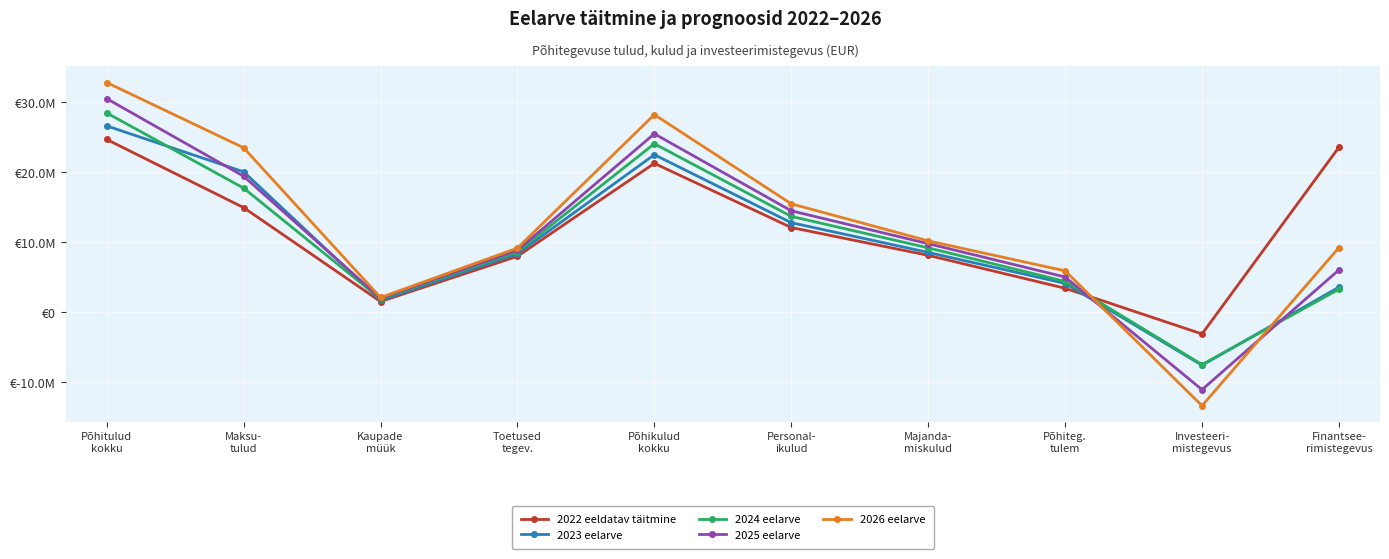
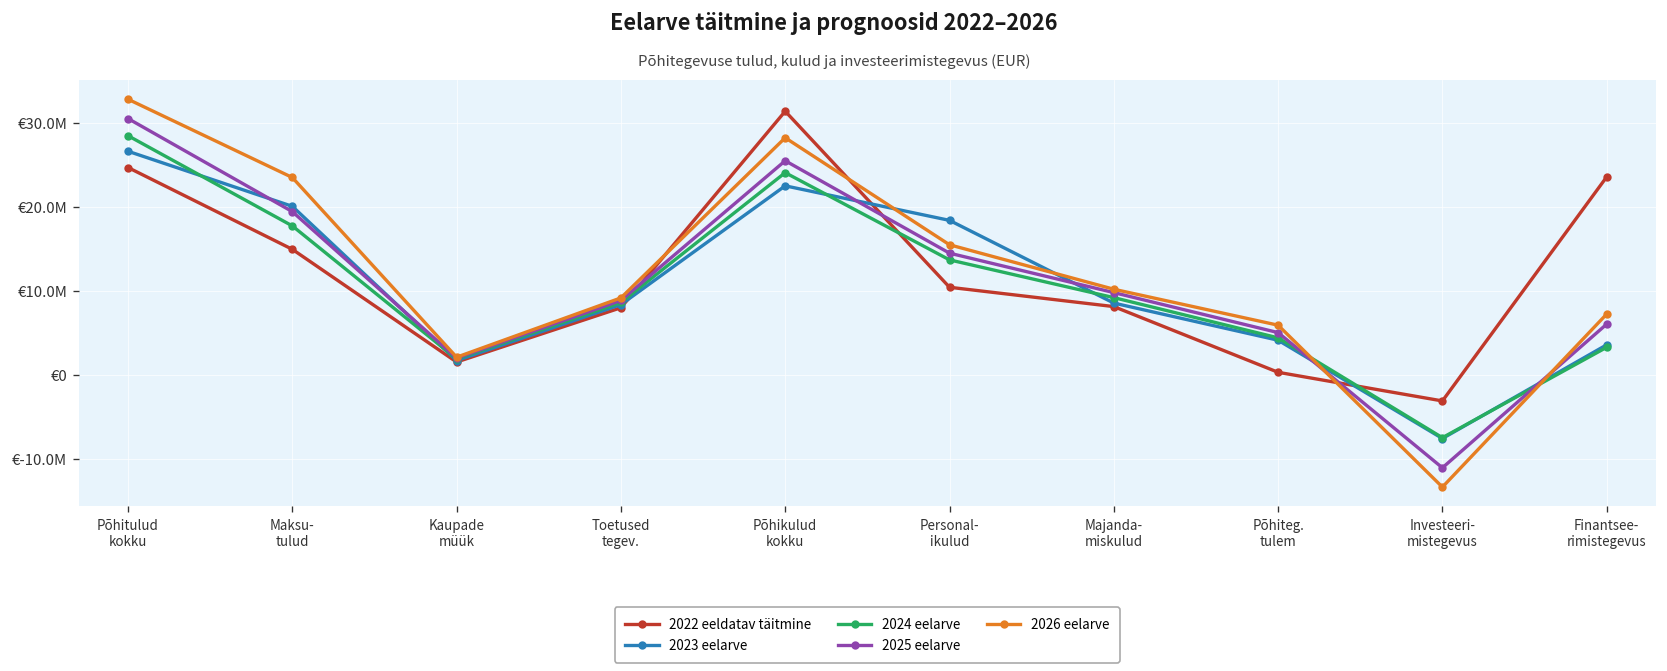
  {
    "2022 eeldatav täitmine": {
      "Põhitulud kokku": "€25000000",
      "Maksu- tulud": "€15000000",
      "Toetused tegev.": "€8000000",
-     "Põhikulud kokku": "€21000000",
-     "Personal- ikulud": "€12000000",
+     "Põhikulud kokku": "€31000000",
+     "Personal- ikulud": "€10000000",
      "Majanda- miskulud": "€8000000",
-     "Põhiteg. tulem": "€3000000",
+     "Põhiteg. tulem": "€0",
      "Investeeri- mistegevus": "€-3000000",
      "Finantsee- rimistegevus": "€24000000"
    },
    "2023 eelarve": {
      "Põhitulud kokku": "€27000000",
      "Maksu- tulud": "€20000000",
      "Põhikulud kokku": "€23000000",
-     "Personal- ikulud": "€13000000",
+     "Personal- ikulud": "€18000000",
      "Majanda- miskulud": "€9000000"
    },
    "2024 eelarve": {
      "Põhitulud kokku": "€29000000",
      "Maksu- tulud": "€18000000",
      "Põhikulud kokku": "€24000000",
      "Personal- ikulud": "€14000000",
      "Majanda- miskulud": "€9000000"
    },
    "2025 eelarve": {
      "Põhitulud kokku": "€31000000",
      "Maksu- tulud": "€19000000",
      "Põhikulud kokku": "€26000000",
      "Personal- ikulud": "€15000000",
      "Majanda- miskulud": "€10000000",
      "Põhiteg. tulem": "€5000000",
      "Investeeri- mistegevus": "€-11000000",
      "Finantsee- rimistegevus": "€6000000"
    },
    "2026 eelarve": {
      "Põhitulud kokku": "€33000000",
      "Maksu- tulud": "€24000000",
      "Põhikulud kokku": "€28000000",
      "Personal- ikulud": "€16000000",
      "Majanda- miskulud": "€10000000",
      "Põhiteg. tulem": "€6000000",
      "Investeeri- mistegevus": "€-13000000",
-     "Finantsee- rimistegevus": "€9000000"
+     "Finantsee- rimistegevus": "€7000000"
    }
  }
